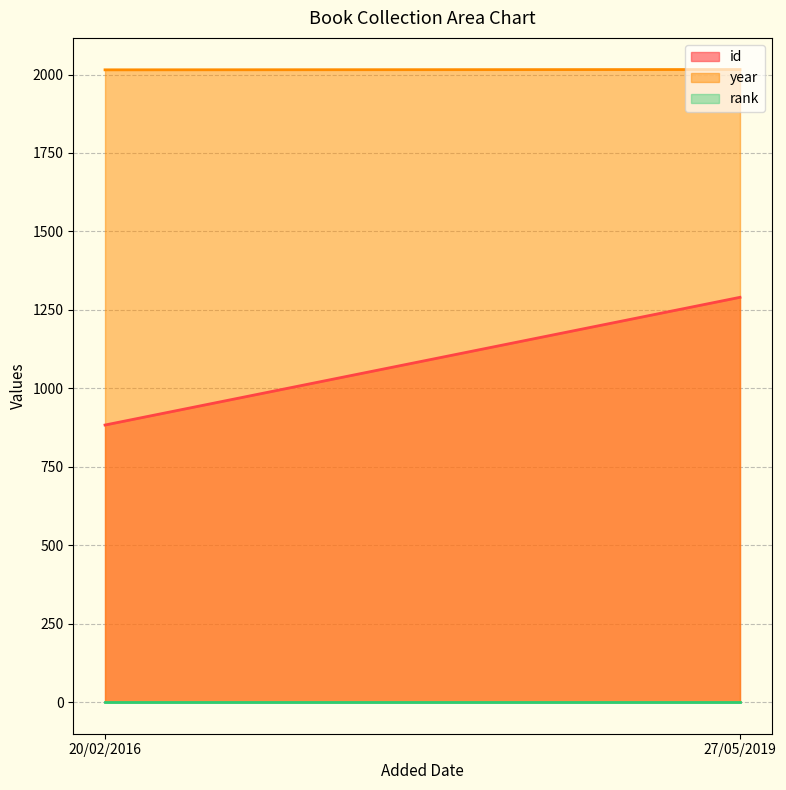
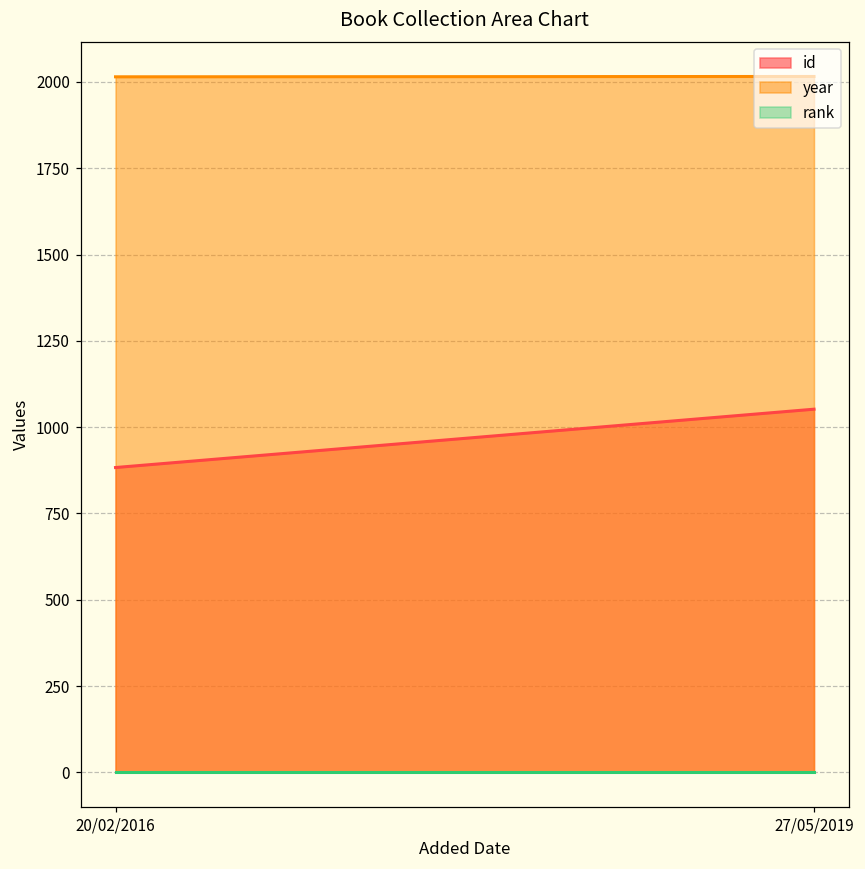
  {
    "id": {
      "20/02/2016": 880,
-     "27/05/2019": 1290
+     "27/05/2019": 1050
    },
    "year": {
      "20/02/2016": 2020
    },
    "rank": {
      "20/02/2016": 0,
      "27/05/2019": 0
    }
  }
